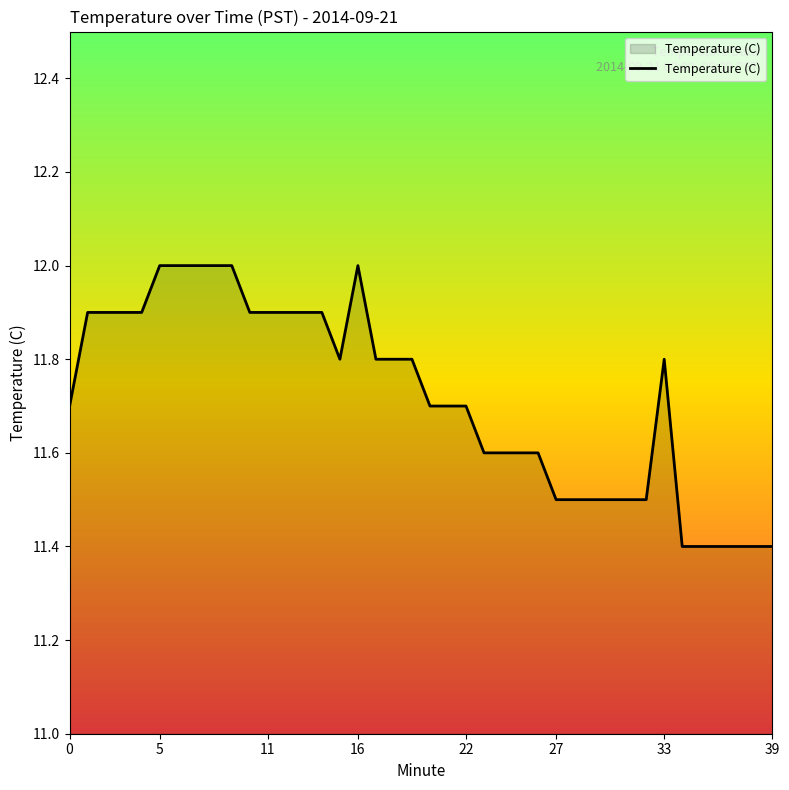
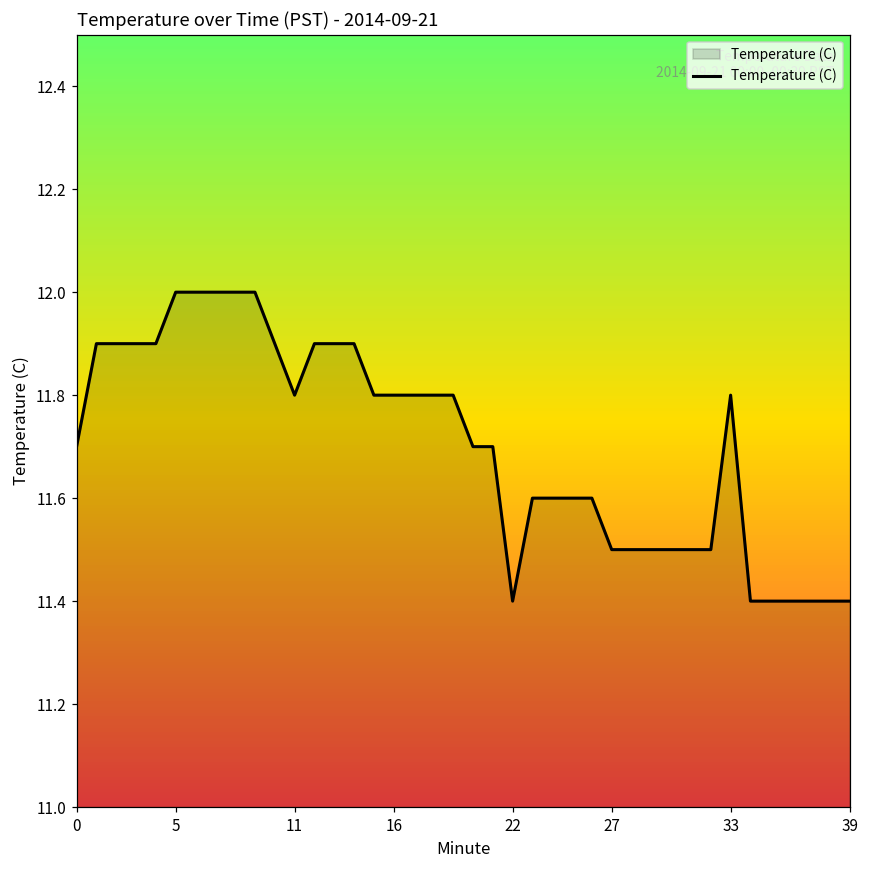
  {
    "0": 11.7,
    "5": 12.0,
-   "11": 11.9,
-   "16": 12.0,
-   "22": 11.7,
+   "11": 11.8,
+   "16": 11.8,
+   "22": 11.4,
    "27": 11.5,
    "33": 11.8,
    "39": 11.4
  }
